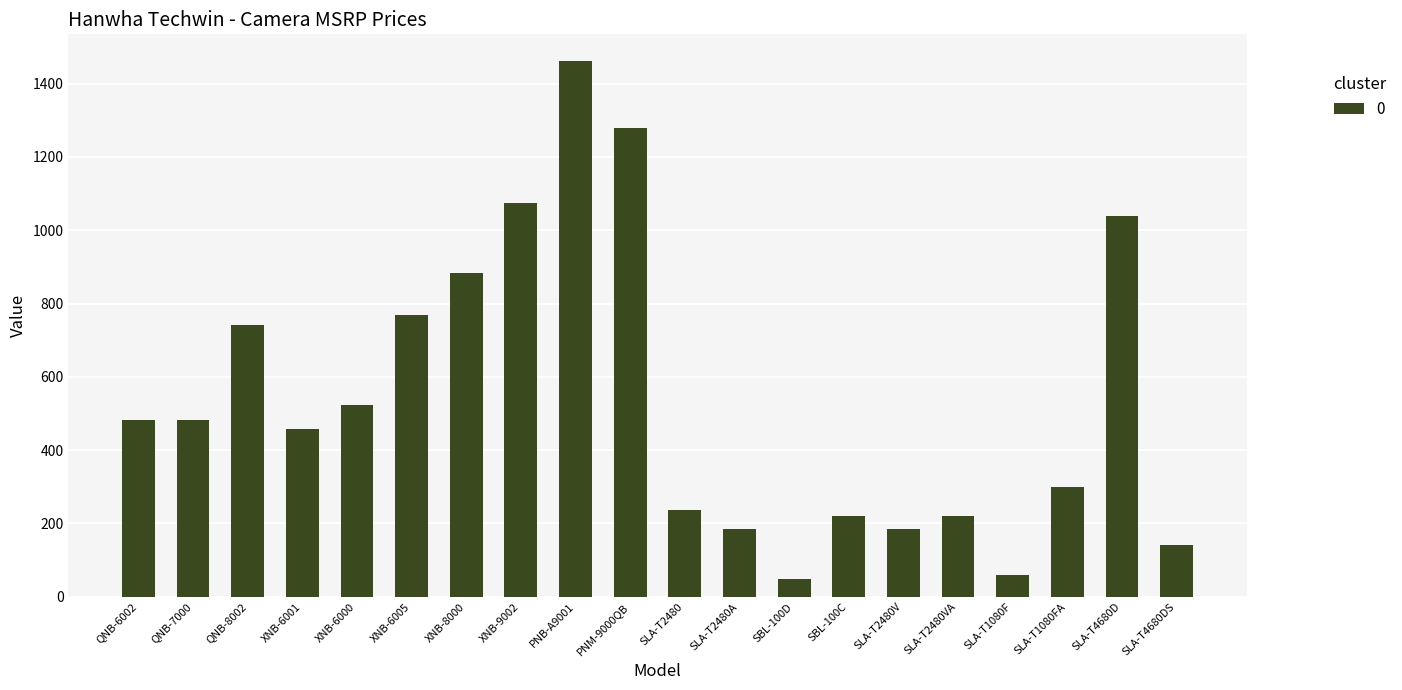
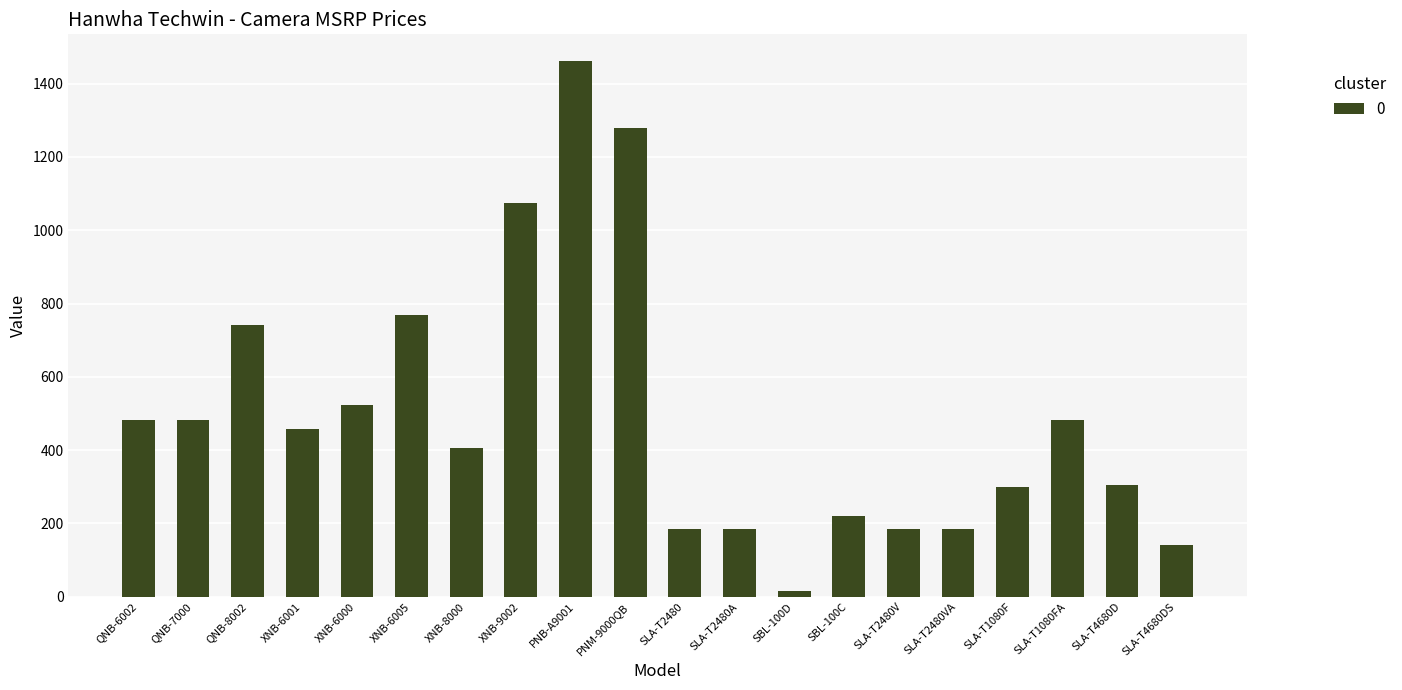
  {
    "QNB-6002": 480,
    "QNB-7000": 480,
    "QNB-8002": 740,
    "XNB-6001": 460,
    "XNB-6000": 520,
    "XNB-6005": 770,
-   "XNB-8000": 880,
+   "XNB-8000": 410,
    "XNB-9002": 1070,
    "PNB-A9001": 1460,
    "PNM-9000QB": 1280,
-   "SLA-T2480": 240,
+   "SLA-T2480": 190,
    "SLA-T2480A": 190,
-   "SBL-100D": 50,
+   "SBL-100D": 20,
    "SBL-100C": 220,
    "SLA-T2480V": 190,
-   "SLA-T2480VA": 220,
-   "SLA-T1080F": 60,
-   "SLA-T1080FA": 300,
-   "SLA-T4680D": 1040,
+   "SLA-T2480VA": 190,
+   "SLA-T1080F": 300,
+   "SLA-T1080FA": 480,
+   "SLA-T4680D": 300,
    "SLA-T4680DS": 140
  }
